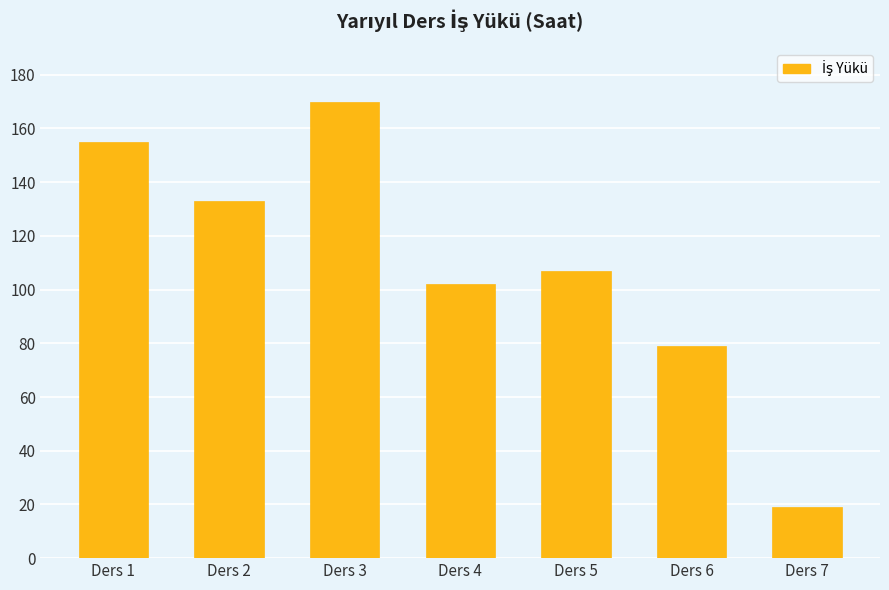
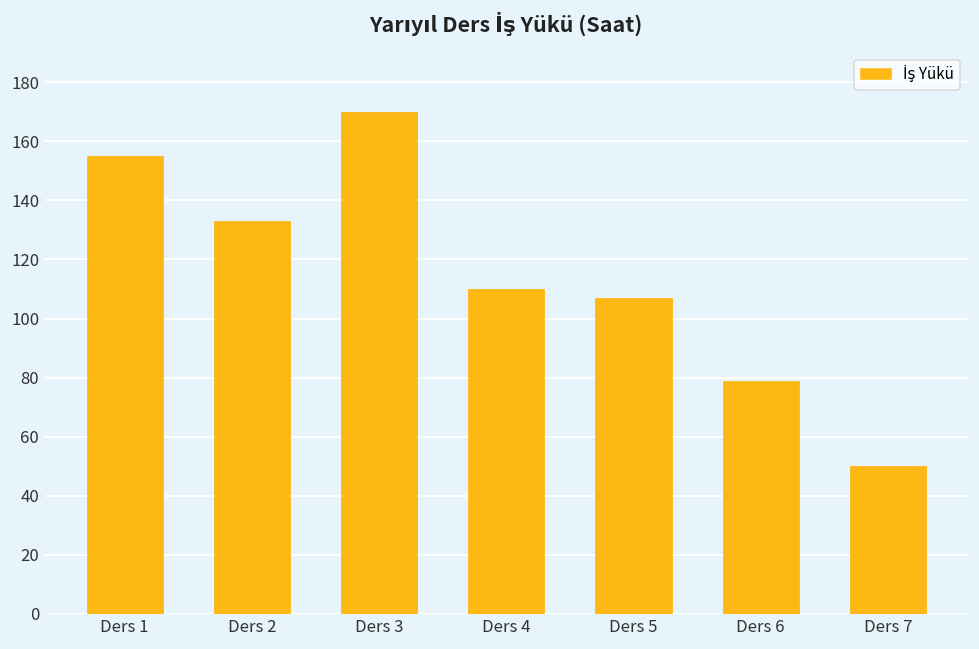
  {
    "Ders 1": 155,
    "Ders 2": 133,
    "Ders 3": 170,
-   "Ders 4": 102,
+   "Ders 4": 110,
    "Ders 5": 107,
    "Ders 6": 79,
-   "Ders 7": 19
+   "Ders 7": 50
  }
